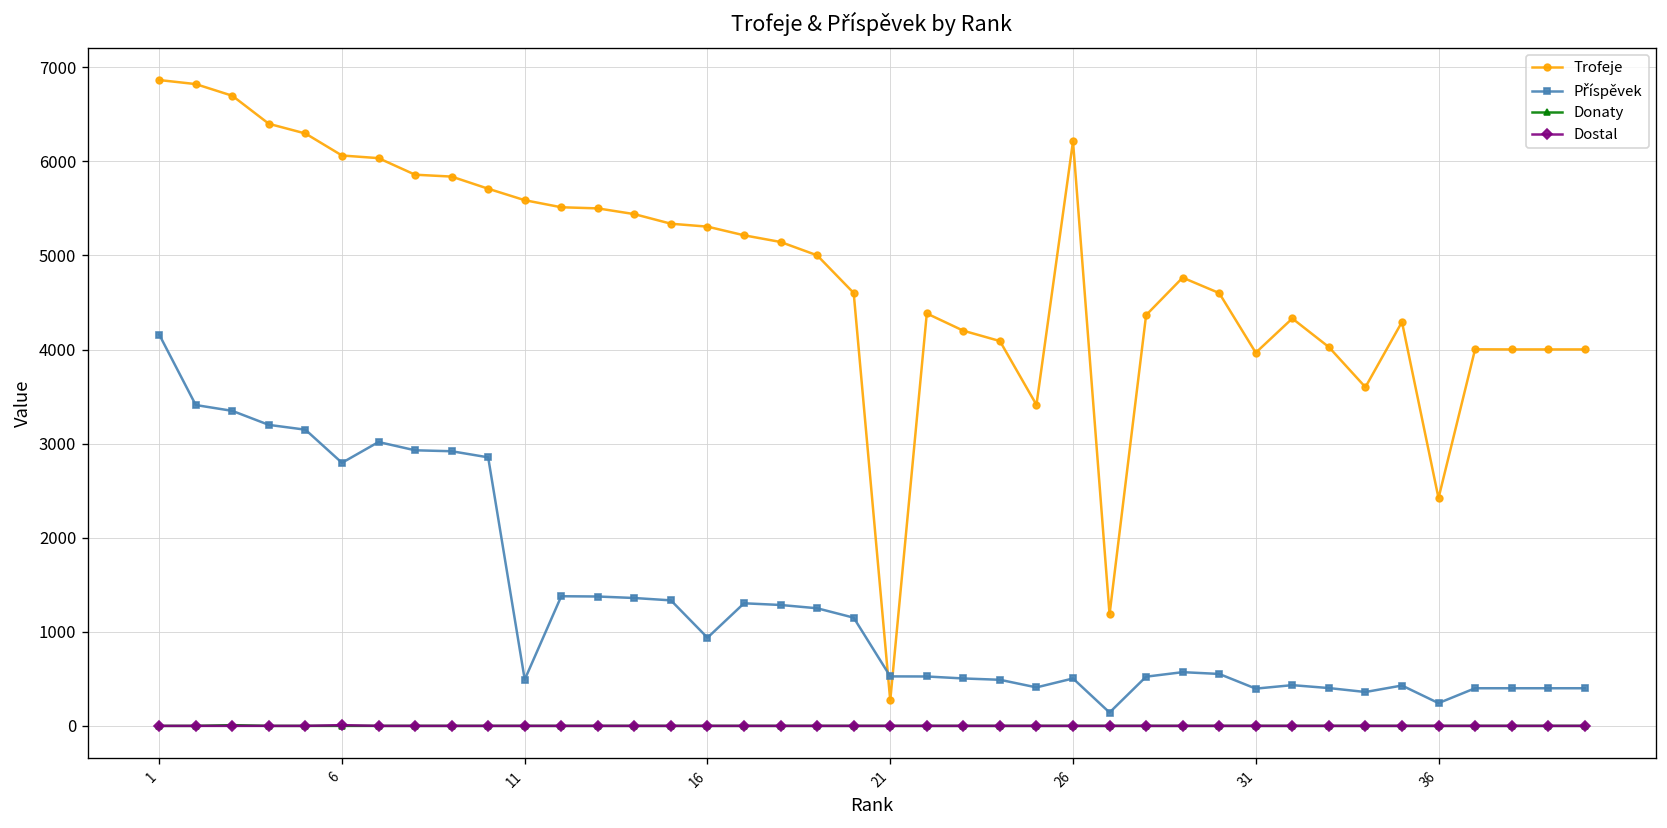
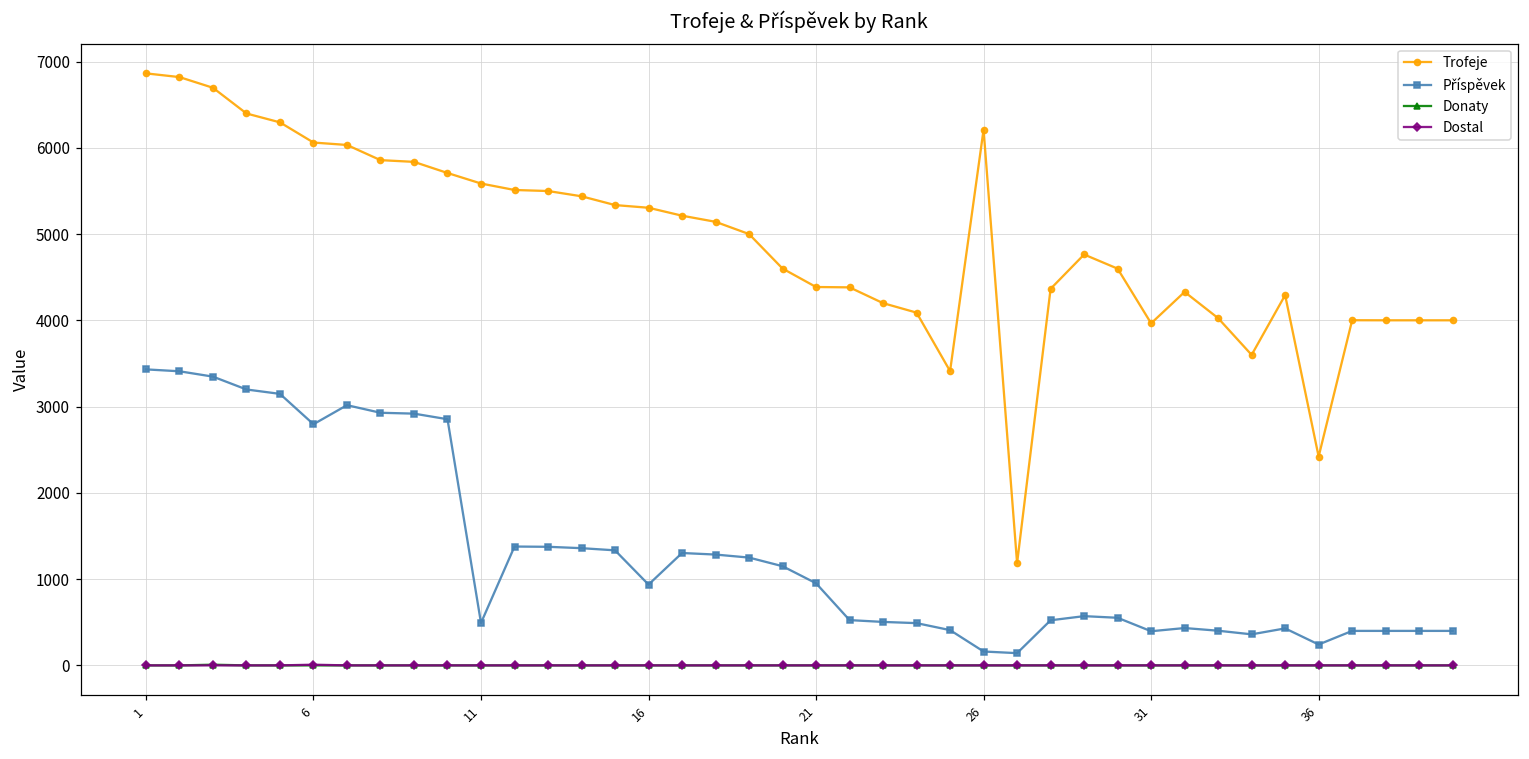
  {
    "Trofeje": {
      "1": 6900,
      "6": 6100,
      "11": 5600,
      "16": 5300,
-     "21": 300,
+     "21": 4400,
      "26": 6200,
      "31": 4000,
      "36": 2400
    },
    "Příspěvek": {
-     "1": 4200,
+     "1": 3400,
      "6": 2800,
      "11": 500,
      "16": 900,
-     "21": 500,
-     "26": 500,
+     "21": 1000,
+     "26": 200,
      "31": 400,
      "36": 200
    }
  }
